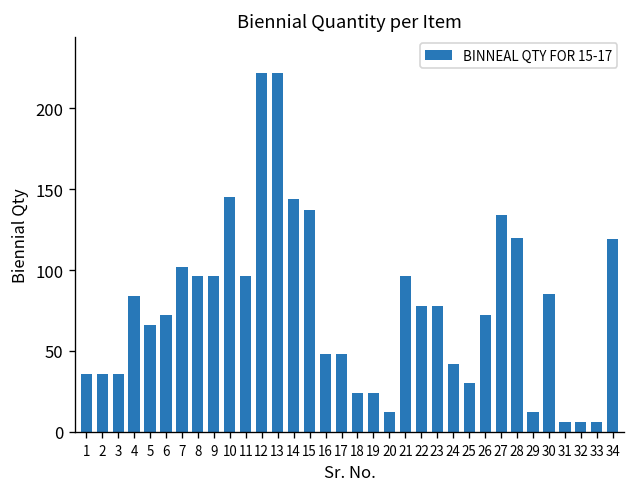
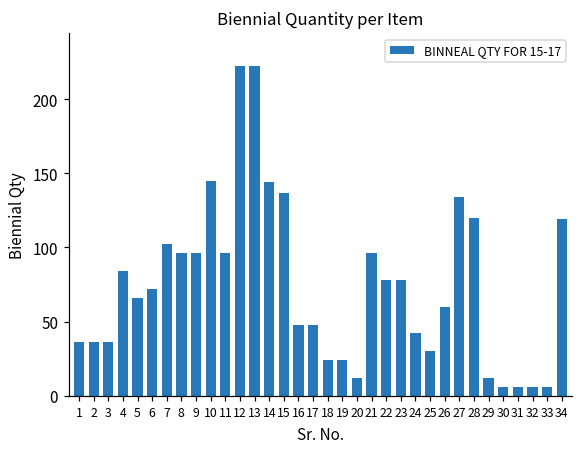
  {
    "1": 36,
    "2": 36,
    "3": 36,
    "4": 84,
    "5": 66,
    "6": 72,
    "7": 102,
    "8": 96,
    "9": 96,
    "10": 145,
    "11": 96,
    "12": 222,
    "13": 222,
    "14": 144,
    "15": 137,
    "16": 48,
    "17": 48,
    "18": 24,
    "19": 24,
    "20": 12,
    "21": 96,
    "22": 78,
    "23": 78,
    "24": 42,
    "25": 30,
-   "26": 72,
+   "26": 60,
    "27": 134,
    "28": 120,
    "29": 12,
-   "30": 85,
+   "30": 6,
    "31": 6,
    "32": 6,
    "33": 6,
    "34": 119
  }
